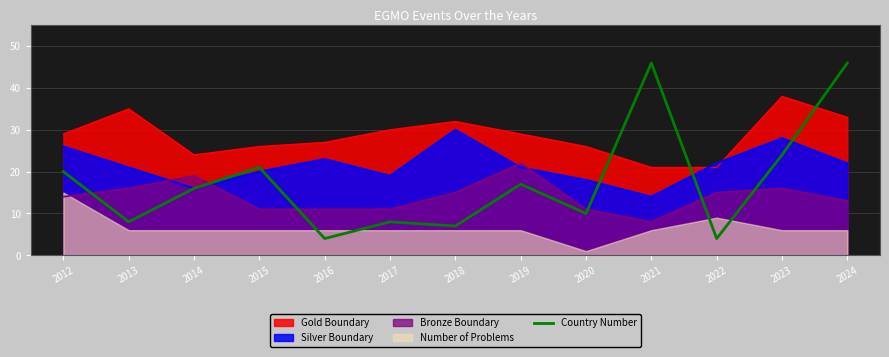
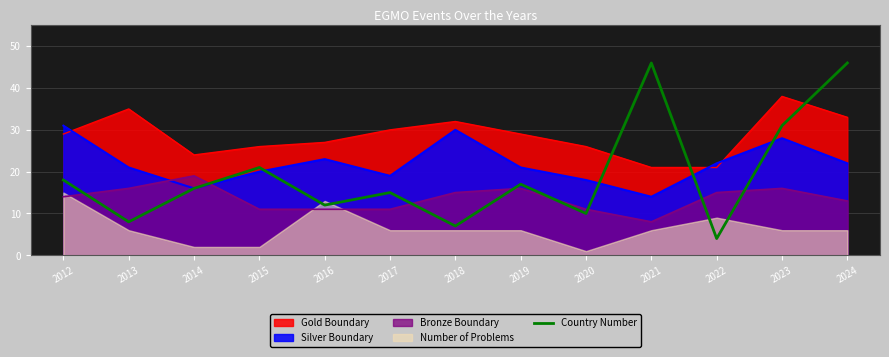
  {
    "Gold Boundary": {
      "2012": 29,
      "2013": 35,
      "2014": 24,
      "2015": 26,
      "2016": 27,
      "2017": 30,
      "2018": 32,
      "2019": 29,
      "2020": 26,
      "2021": 21,
      "2022": 21,
      "2023": 38,
      "2024": 33
    },
    "Silver Boundary": {
-     "2012": 26,
+     "2012": 31,
      "2013": 21,
      "2015": 20,
      "2016": 23,
      "2017": 19,
      "2018": 30,
      "2019": 21,
      "2020": 18,
      "2021": 14,
      "2022": 22,
      "2023": 28,
      "2024": 22
    },
    "Bronze Boundary": {
      "2012": 14,
      "2013": 16,
      "2014": 19,
      "2015": 11,
      "2016": 11,
      "2017": 11,
      "2018": 15,
-     "2019": 22,
+     "2019": 16,
      "2020": 11,
      "2021": 8,
      "2022": 15,
      "2023": 16,
      "2024": 13
    },
    "Country Number": {
-     "2012": 20,
+     "2012": 18,
      "2013": 8,
      "2015": 21,
-     "2016": 4,
-     "2017": 8,
+     "2016": 12,
+     "2017": 15,
      "2018": 7,
      "2019": 17,
      "2020": 10,
      "2021": 46,
      "2022": 4,
-     "2023": 24,
+     "2023": 31,
      "2024": 46
    },
    "Number of Problems": {
      "2012": 15,
      "2013": 6,
-     "2014": 6,
-     "2015": 6,
-     "2016": 6,
+     "2014": 2,
+     "2015": 2,
+     "2016": 13,
      "2017": 6,
      "2018": 6,
      "2019": 6,
      "2020": 1,
      "2021": 6,
      "2022": 9,
      "2023": 6,
      "2024": 6
    }
  }
